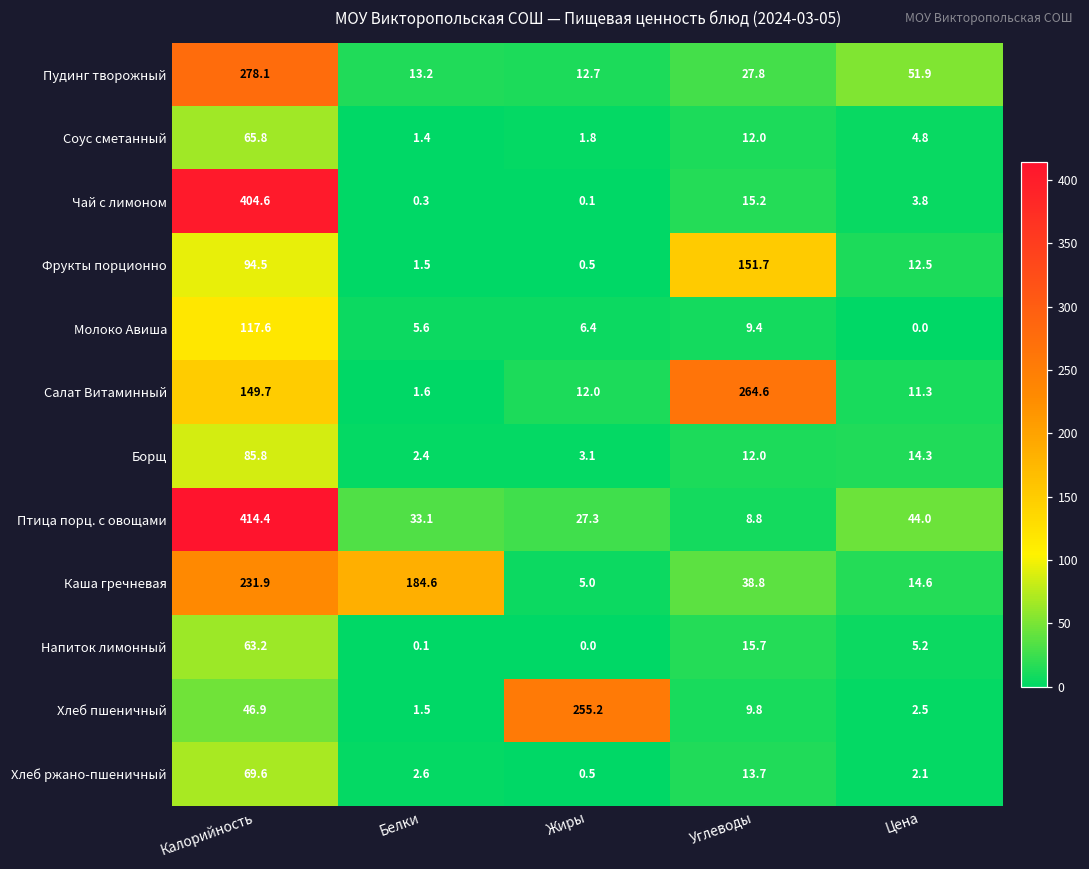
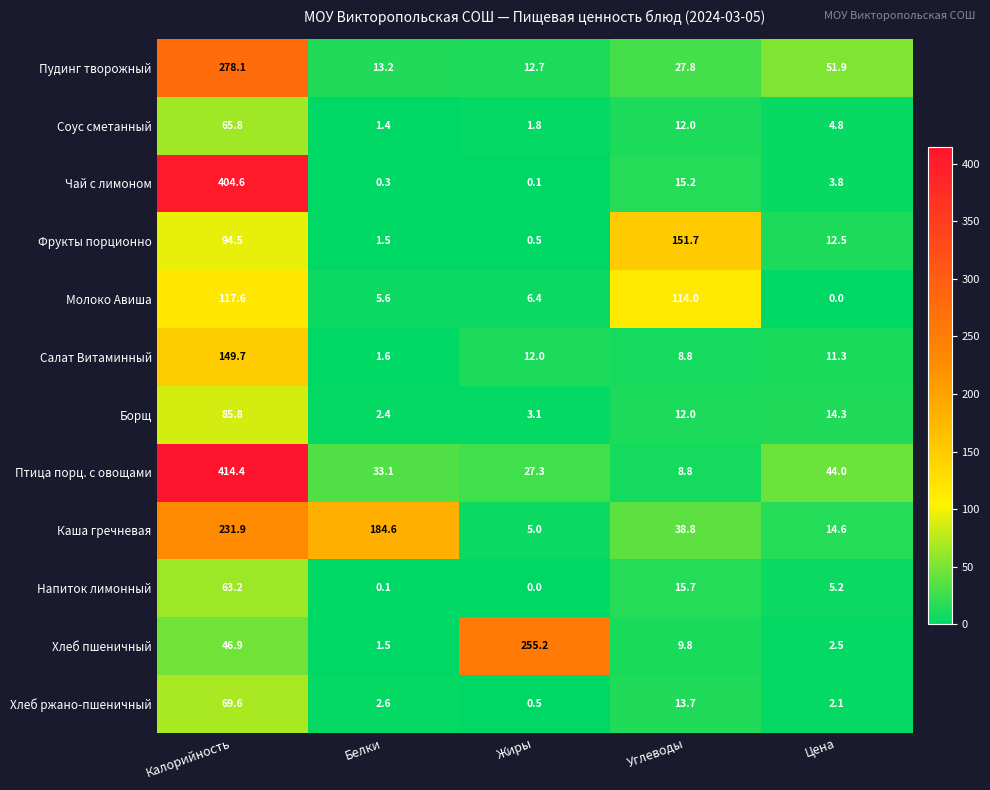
  {
    "Пудинг творожный": {
      "Калорийность": 278.1,
      "Белки": 13.2,
      "Жиры": 12.7,
      "Углеводы": 27.8,
      "Цена": 51.9
    },
    "Соус сметанный": {
      "Калорийность": 65.8,
      "Белки": 1.4,
      "Жиры": 1.8,
      "Углеводы": 12.0,
      "Цена": 4.8
    },
    "Чай с лимоном": {
      "Калорийность": 404.6,
      "Белки": 0.3,
      "Жиры": 0.1,
      "Углеводы": 15.2,
      "Цена": 3.8
    },
    "Фрукты порционно": {
      "Калорийность": 94.5,
      "Белки": 1.5,
      "Жиры": 0.5,
      "Углеводы": 151.7,
      "Цена": 12.5
    },
    "Молоко Авиша": {
      "Калорийность": 117.6,
      "Белки": 5.6,
      "Жиры": 6.4,
-     "Углеводы": 9.4,
+     "Углеводы": 114.0,
      "Цена": 0.0
    },
    "Салат Витаминный": {
      "Калорийность": 149.7,
      "Белки": 1.6,
      "Жиры": 12.0,
-     "Углеводы": 264.6,
+     "Углеводы": 8.8,
      "Цена": 11.3
    },
    "Борщ": {
      "Калорийность": 85.8,
      "Белки": 2.4,
      "Жиры": 3.1,
      "Углеводы": 12.0,
      "Цена": 14.3
    },
    "Птица порц. с овощами": {
      "Калорийность": 414.4,
      "Белки": 33.1,
      "Жиры": 27.3,
      "Углеводы": 8.8,
      "Цена": 44.0
    },
    "Каша гречневая": {
      "Калорийность": 231.9,
      "Белки": 184.6,
      "Жиры": 5.0,
      "Углеводы": 38.8,
      "Цена": 14.6
    },
    "Напиток лимонный": {
      "Калорийность": 63.2,
      "Белки": 0.1,
      "Жиры": 0.0,
      "Углеводы": 15.7,
      "Цена": 5.2
    },
    "Хлеб пшеничный": {
      "Калорийность": 46.9,
      "Белки": 1.5,
      "Жиры": 255.2,
      "Углеводы": 9.8,
      "Цена": 2.5
    },
    "Хлеб ржано-пшеничный": {
      "Калорийность": 69.6,
      "Белки": 2.6,
      "Жиры": 0.5,
      "Углеводы": 13.7,
      "Цена": 2.1
    }
  }
